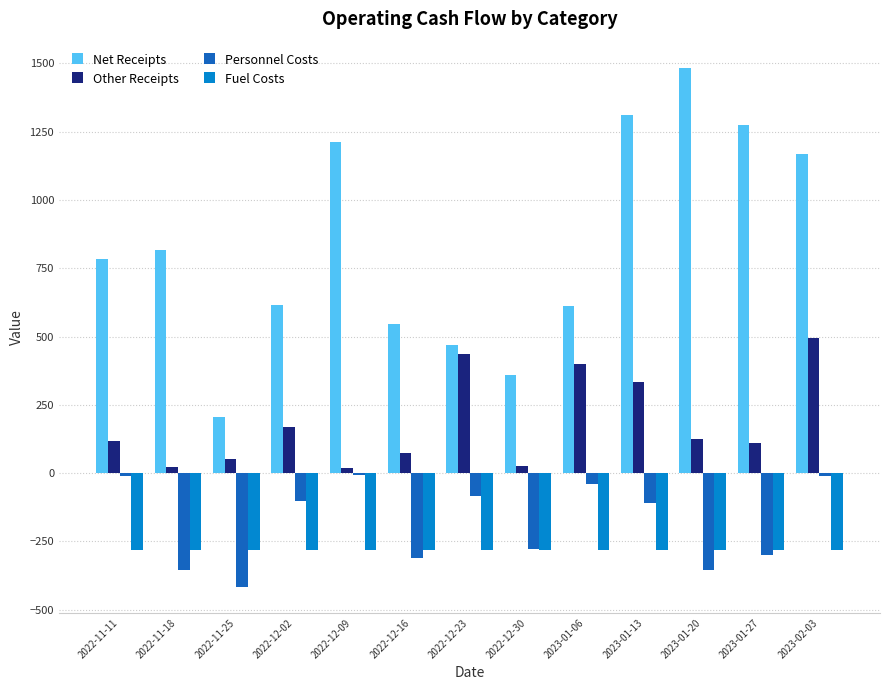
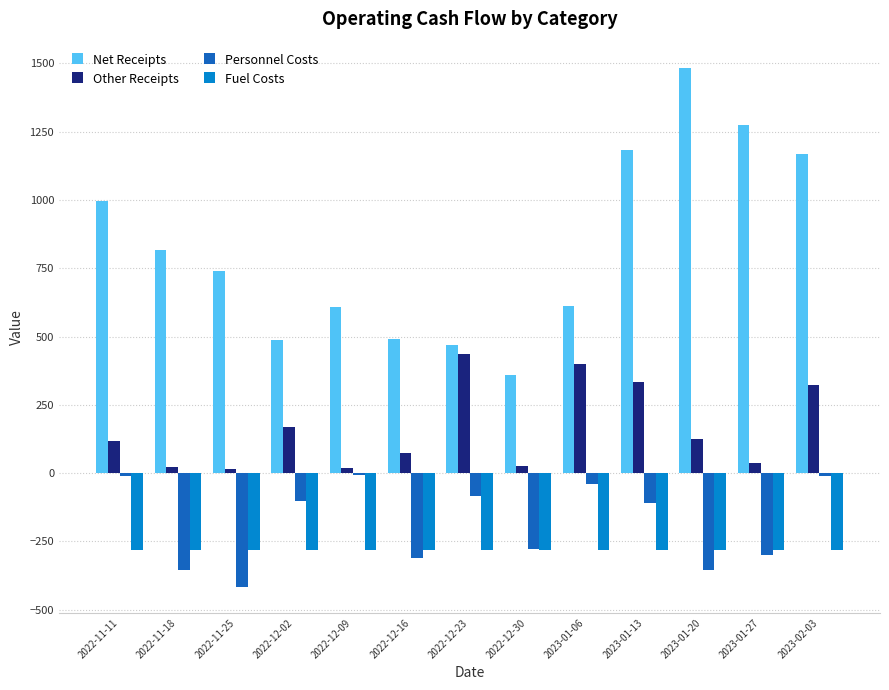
  {
    "Net Receipts": {
-     "2022-11-11": 780,
+     "2022-11-11": 990,
      "2022-11-18": 820,
-     "2022-11-25": 200,
-     "2022-12-02": 620,
-     "2022-12-09": 1210,
-     "2022-12-16": 550,
+     "2022-11-25": 740,
+     "2022-12-02": 490,
+     "2022-12-09": 610,
+     "2022-12-16": 490,
      "2022-12-23": 470,
      "2022-12-30": 360,
      "2023-01-06": 610,
-     "2023-01-13": 1310,
+     "2023-01-13": 1180,
      "2023-01-20": 1480,
      "2023-01-27": 1270,
      "2023-02-03": 1170
    },
    "Other Receipts": {
      "2022-11-11": 120,
      "2022-11-18": 20,
-     "2022-11-25": 50,
+     "2022-11-25": 20,
      "2022-12-02": 170,
      "2022-12-09": 20,
      "2022-12-16": 70,
      "2022-12-23": 440,
      "2022-12-30": 30,
      "2023-01-06": 400,
      "2023-01-13": 330,
      "2023-01-20": 130,
-     "2023-01-27": 110,
-     "2023-02-03": 500
+     "2023-01-27": 40,
+     "2023-02-03": 320
    }
  }
